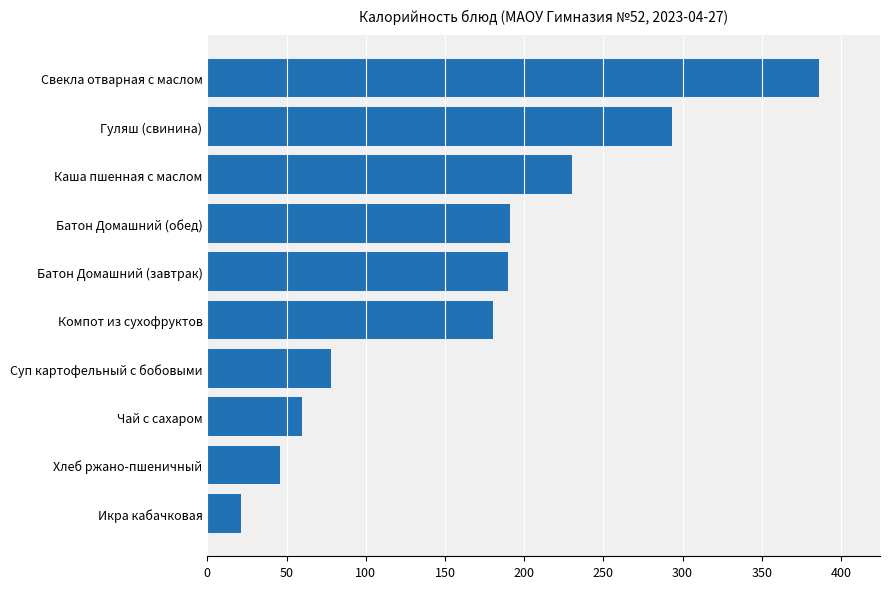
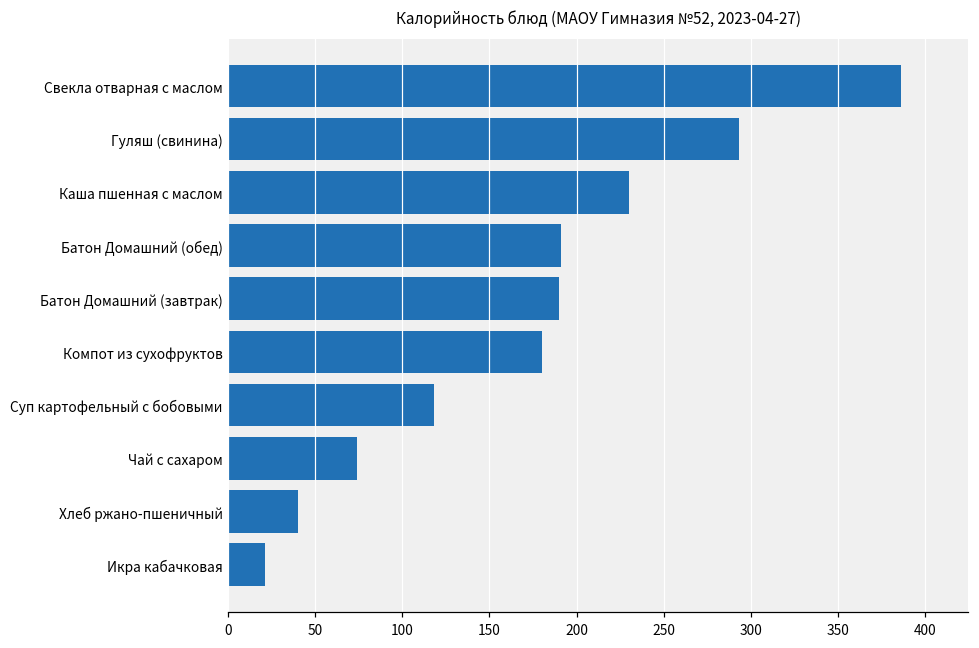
  {
    "Свекла отварная с маслом": 386,
    "Гуляш (свинина)": 293,
    "Каша пшенная с маслом": 230,
    "Батон Домашний (обед)": 191,
    "Батон Домашний (завтрак)": 190,
    "Компот из сухофруктов": 180,
-   "Суп картофельный с бобовыми": 78,
-   "Чай с сахаром": 60,
-   "Хлеб ржано-пшеничный": 46,
+   "Суп картофельный с бобовыми": 118,
+   "Чай с сахаром": 74,
+   "Хлеб ржано-пшеничный": 40,
    "Икра кабачковая": 21
  }
